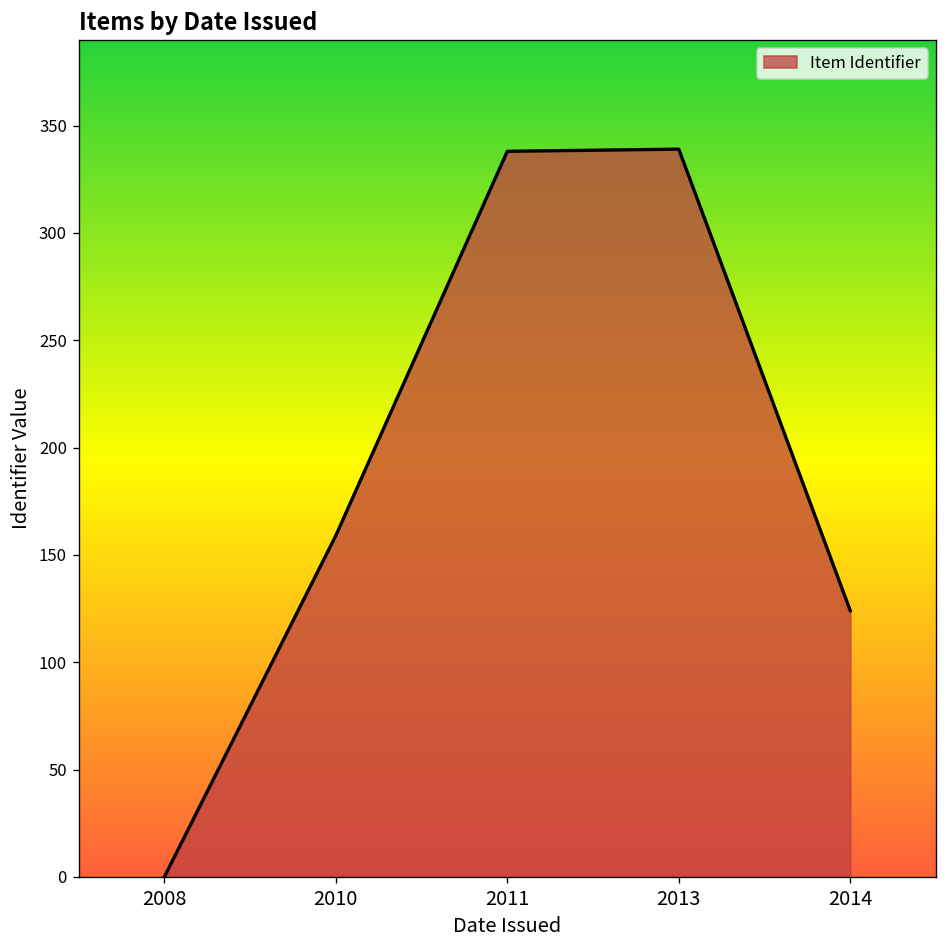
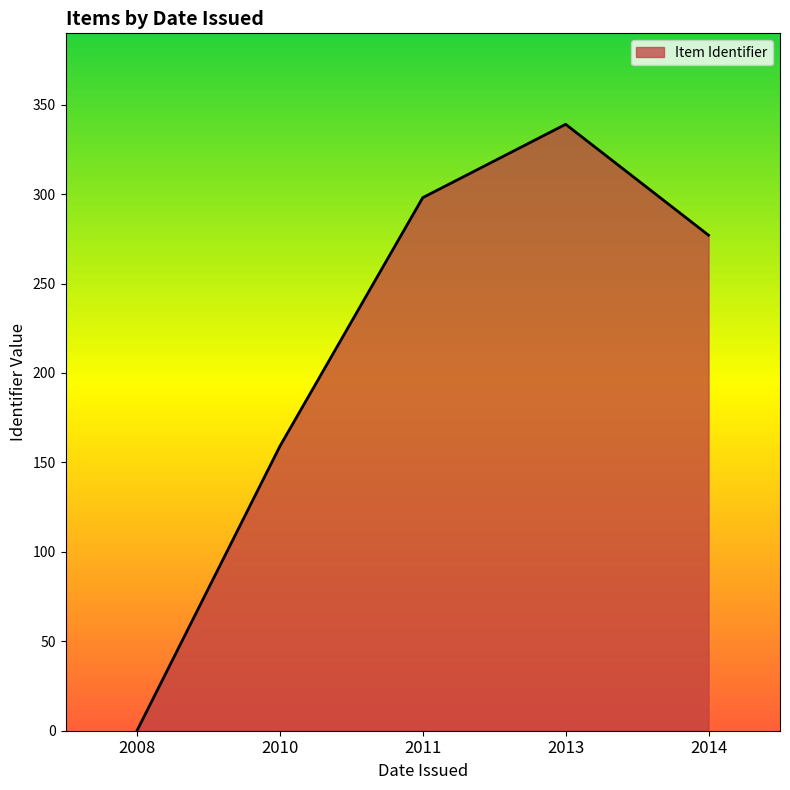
  {
    "2008": 0,
    "2010": 159,
-   "2011": 338,
+   "2011": 298,
    "2013": 339,
-   "2014": 124
+   "2014": 277
  }
